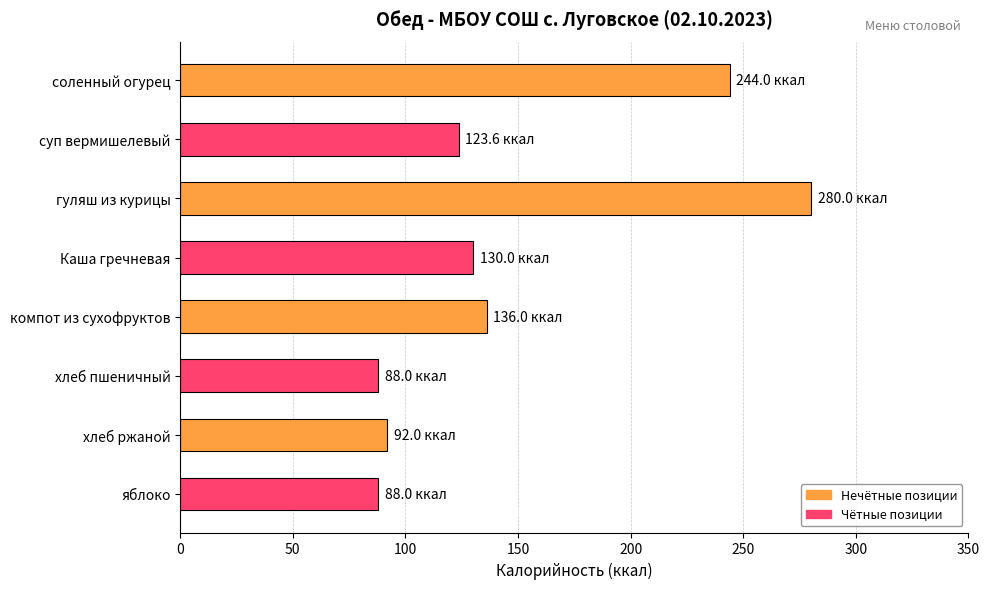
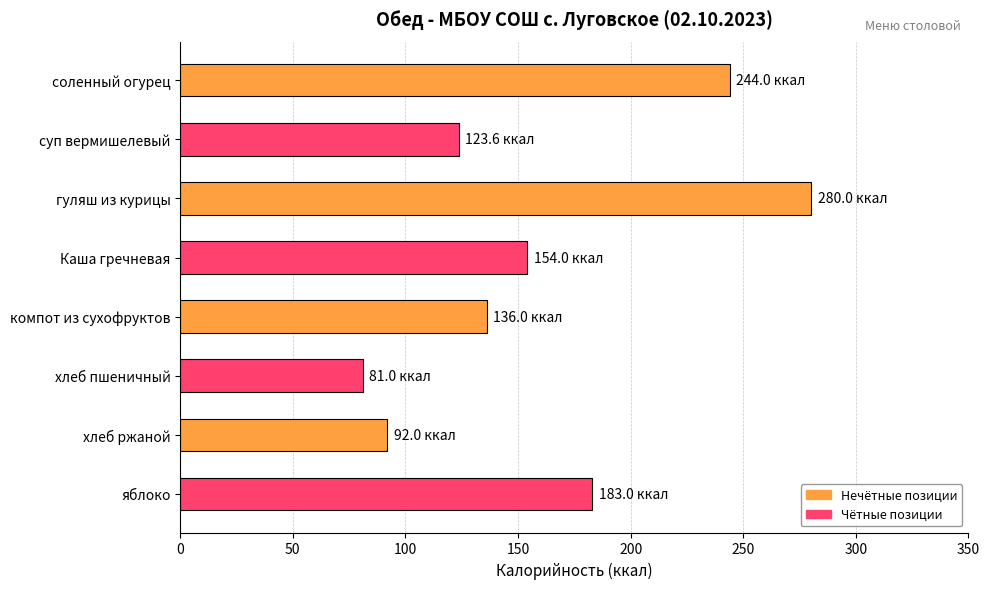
  {
    "соленный огурец": 244.0,
    "суп вермишелевый": 123.6,
    "гуляш из курицы": 280.0,
-   "Каша гречневая": 130.0,
+   "Каша гречневая": 154.0,
    "компот из сухофруктов": 136.0,
-   "хлеб пшеничный": 88.0,
+   "хлеб пшеничный": 81.0,
    "хлеб ржаной": 92.0,
-   "яблоко": 88.0
+   "яблоко": 183.0
  }
